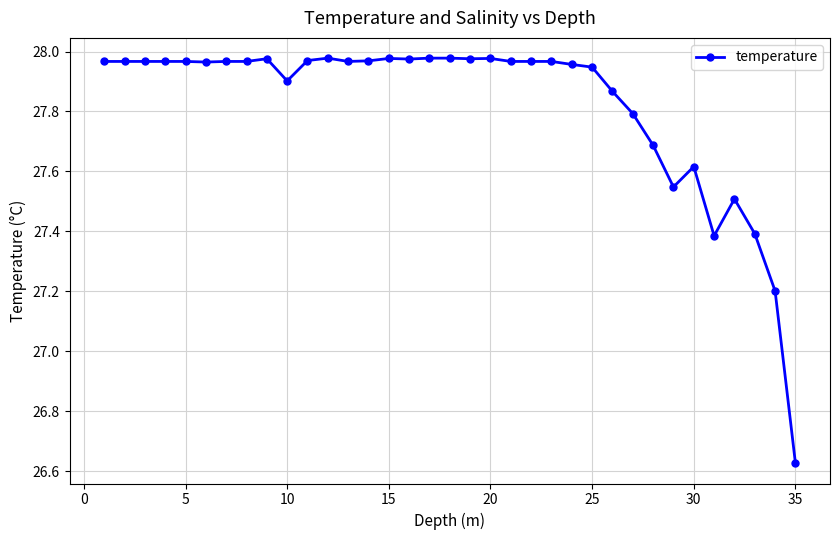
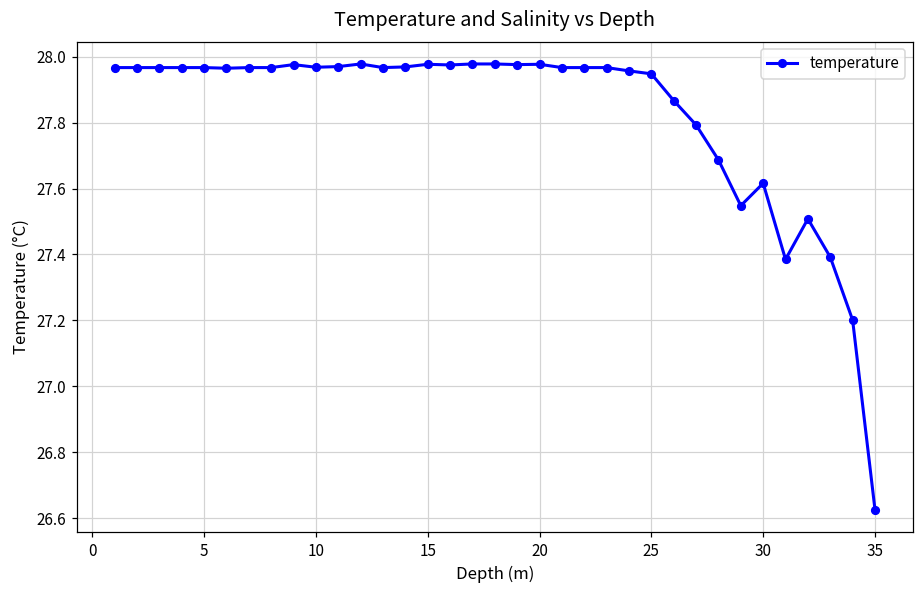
  {
    "5": 27.97,
-   "10": 27.90,
+   "10": 27.97,
    "15": 27.98,
    "20": 27.98,
    "25": 27.95,
    "30": 27.62,
    "35": 26.63
  }
